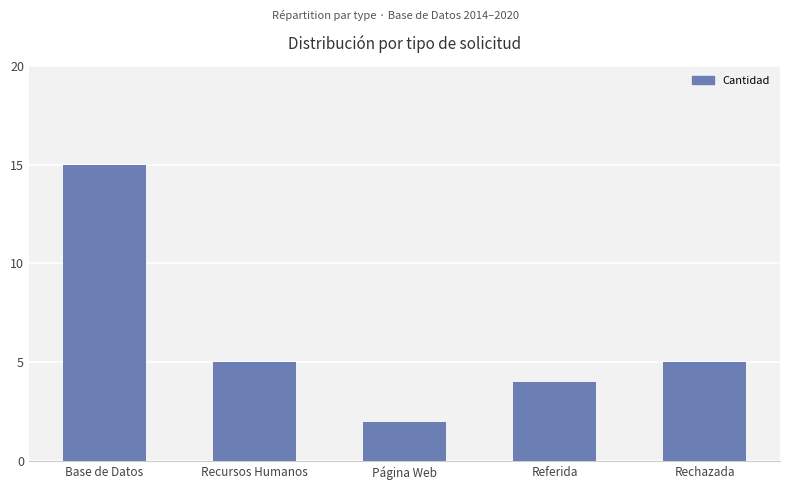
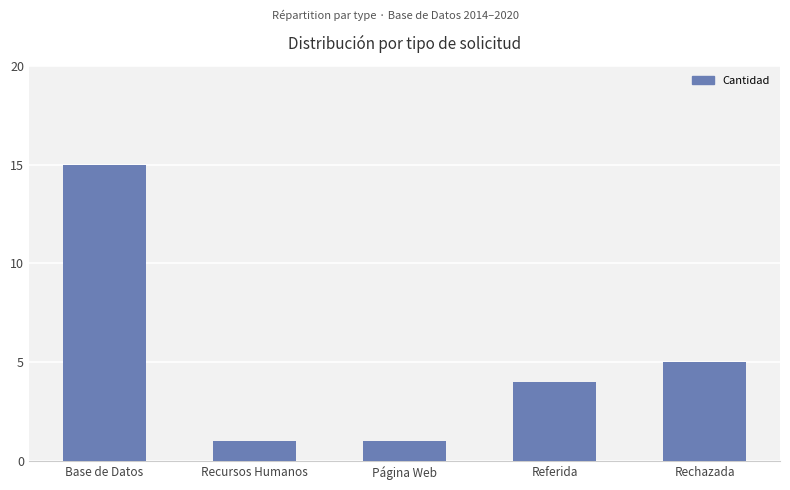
  {
    "Base de Datos": 15,
-   "Recursos Humanos": 5,
-   "Página Web": 2,
+   "Recursos Humanos": 1,
+   "Página Web": 1,
    "Referida": 4,
    "Rechazada": 5
  }
